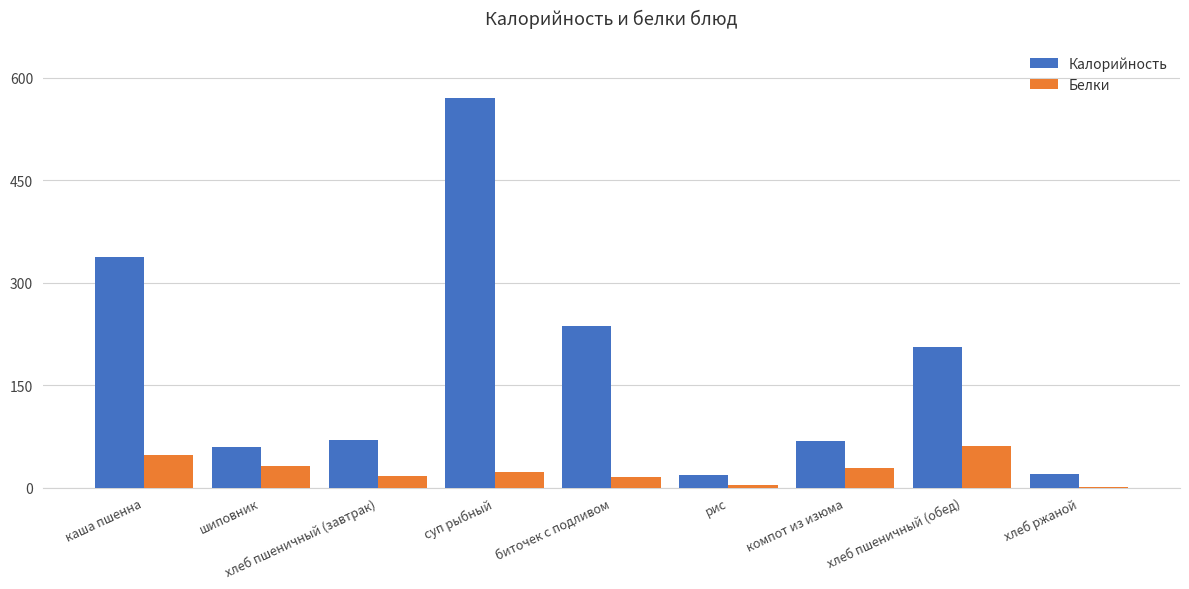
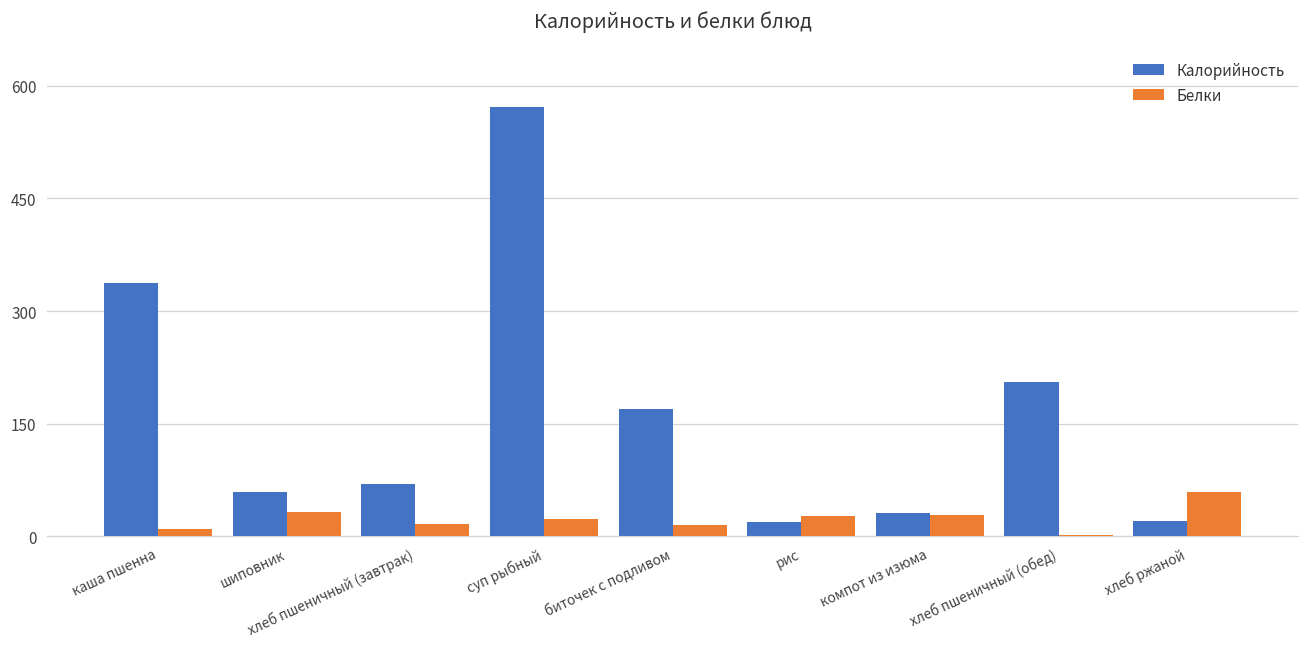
  {
    "Калорийность": {
      "каша пшенна": 340,
      "шиповник": 60,
      "хлеб пшеничный (завтрак)": 70,
      "суп рыбный": 570,
-     "биточек с подливом": 240,
+     "биточек с подливом": 170,
      "рис": 20,
-     "компот из изюма": 70,
+     "компот из изюма": 30,
      "хлеб пшеничный (обед)": 210,
      "хлеб ржаной": 20
    },
    "Белки": {
-     "каша пшенна": 50,
+     "каша пшенна": 10,
      "шиповник": 30,
      "хлеб пшеничный (завтрак)": 20,
      "суп рыбный": 20,
      "биточек с подливом": 20,
-     "рис": 0,
+     "рис": 30,
      "компот из изюма": 30,
-     "хлеб пшеничный (обед)": 60,
-     "хлеб ржаной": 0
+     "хлеб пшеничный (обед)": 0,
+     "хлеб ржаной": 60
    }
  }
